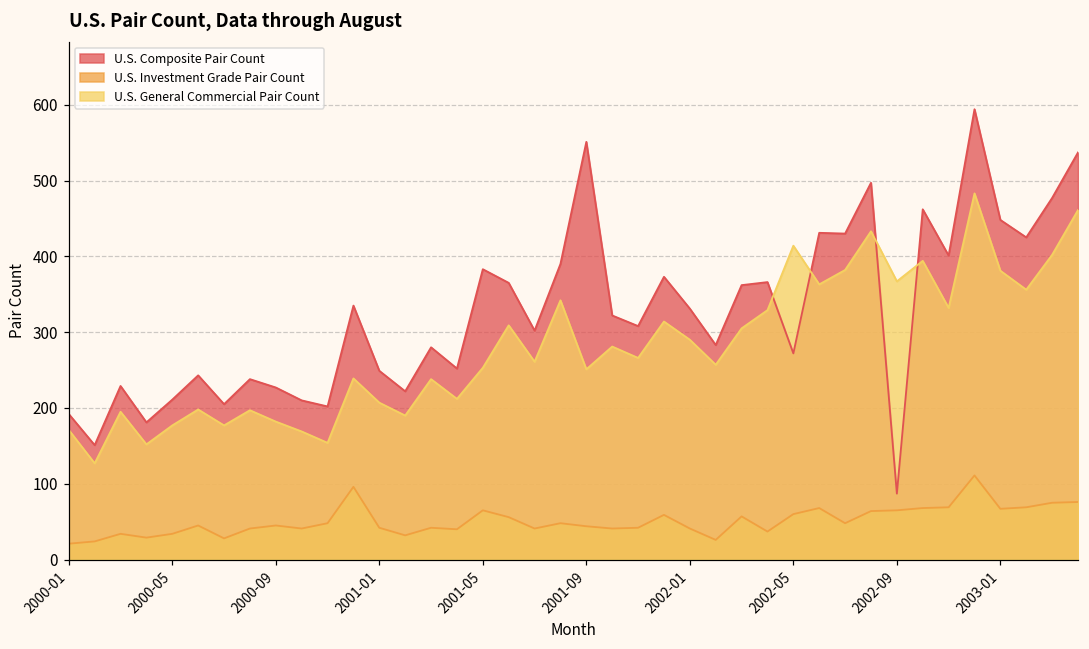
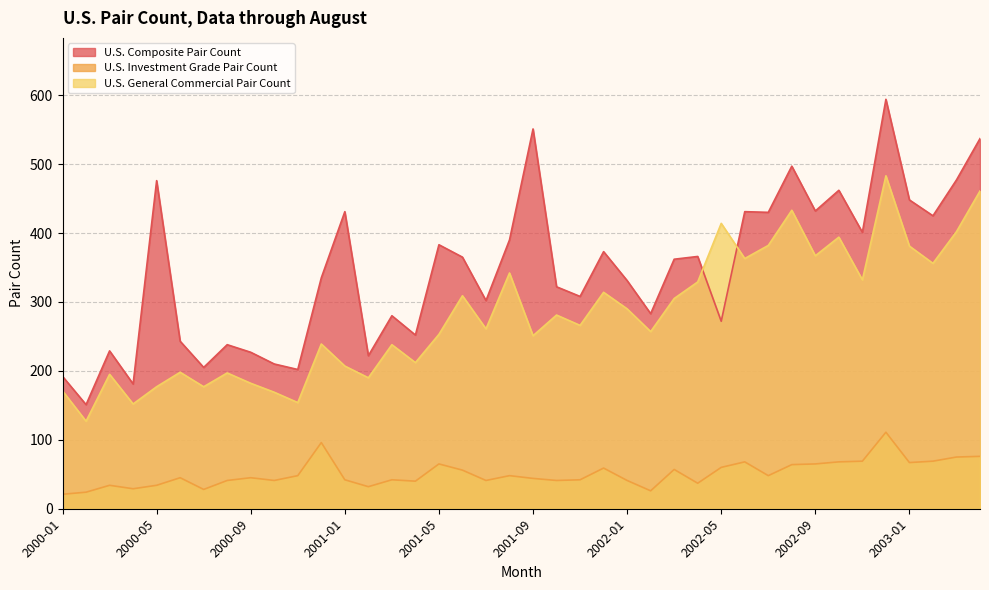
  {
    "U.S. Composite Pair Count": {
      "2000-01": 190,
-     "2000-05": 210,
+     "2000-05": 480,
      "2000-09": 230,
-     "2001-01": 250,
+     "2001-01": 430,
      "2001-05": 380,
      "2001-09": 550,
      "2002-01": 330,
      "2002-05": 270,
-     "2002-09": 90,
+     "2002-09": 430,
      "2003-01": 450
    }
  }
